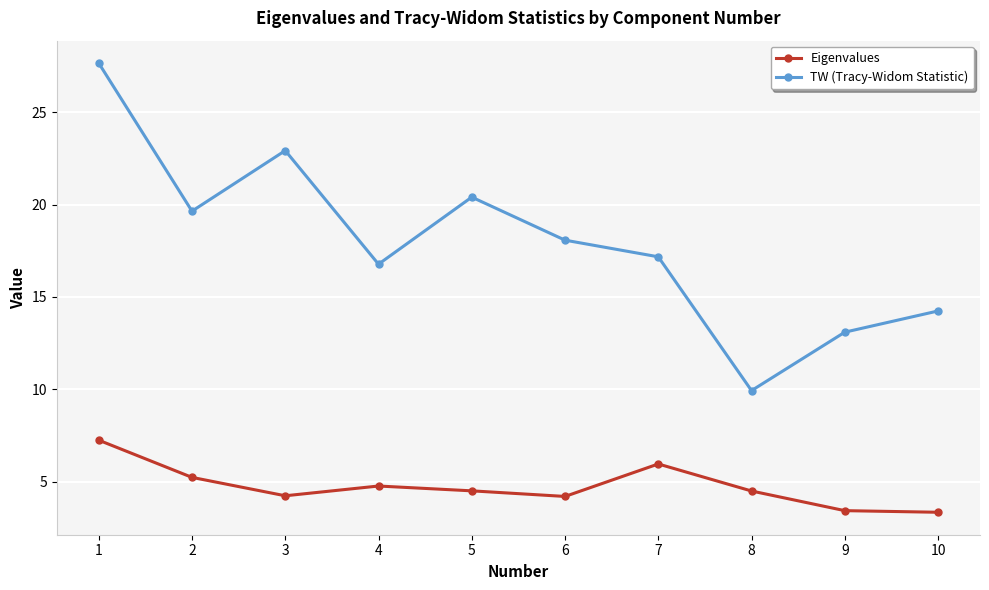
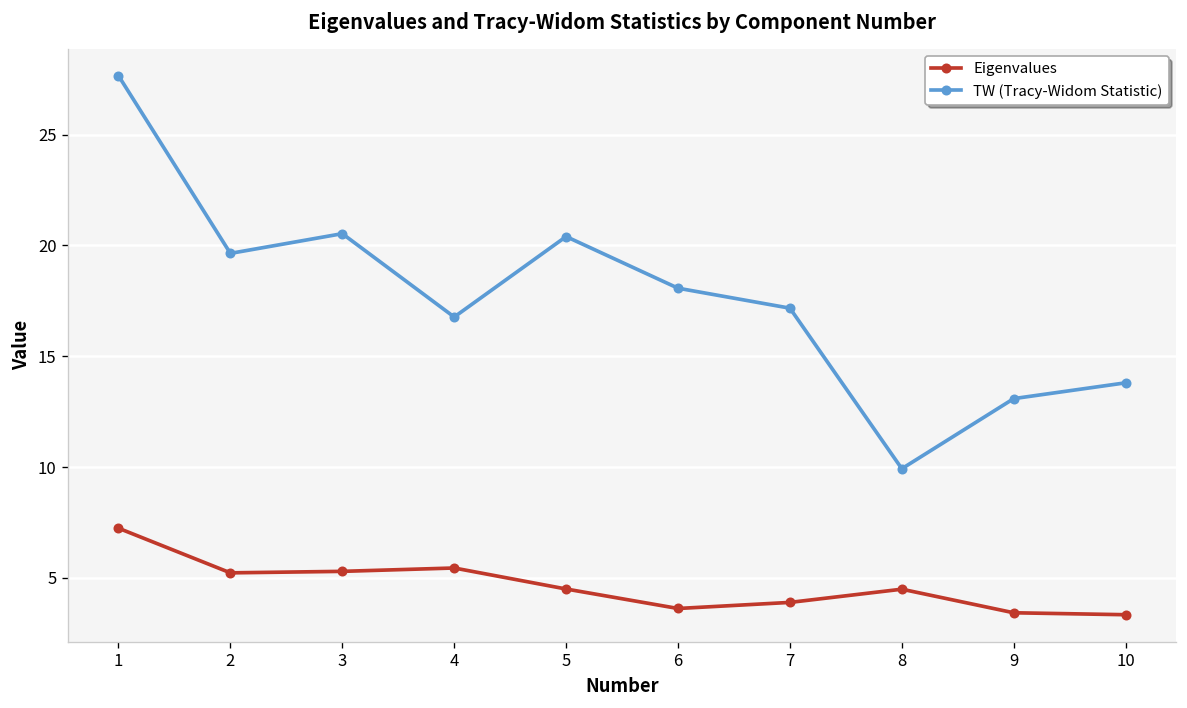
  {
    "Eigenvalues": {
      "1": 7.2,
      "2": 5.2,
-     "3": 4.2,
-     "4": 4.8,
+     "3": 5.3,
+     "4": 5.4,
      "5": 4.5,
-     "6": 4.2,
-     "7": 6.0,
+     "6": 3.6,
+     "7": 3.9,
      "8": 4.5,
      "9": 3.4,
      "10": 3.3
    },
    "TW (Tracy-Widom Statistic)": {
      "1": 27.7,
      "2": 19.6,
-     "3": 22.9,
+     "3": 20.5,
      "4": 16.8,
      "5": 20.4,
      "6": 18.1,
      "7": 17.2,
      "8": 9.9,
      "9": 13.1,
-     "10": 14.2
+     "10": 13.8
    }
  }
